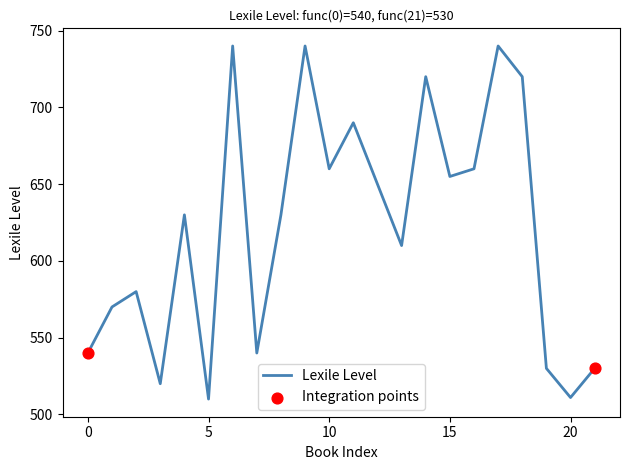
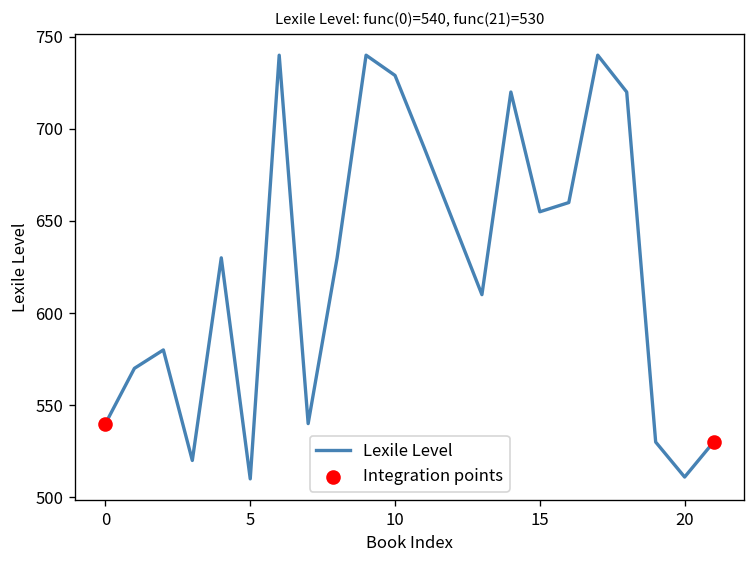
  {
    "Lexile Level": {
      "5": 510,
-     "10": 660,
+     "10": 729,
      "15": 655,
      "20": 511
    }
  }
